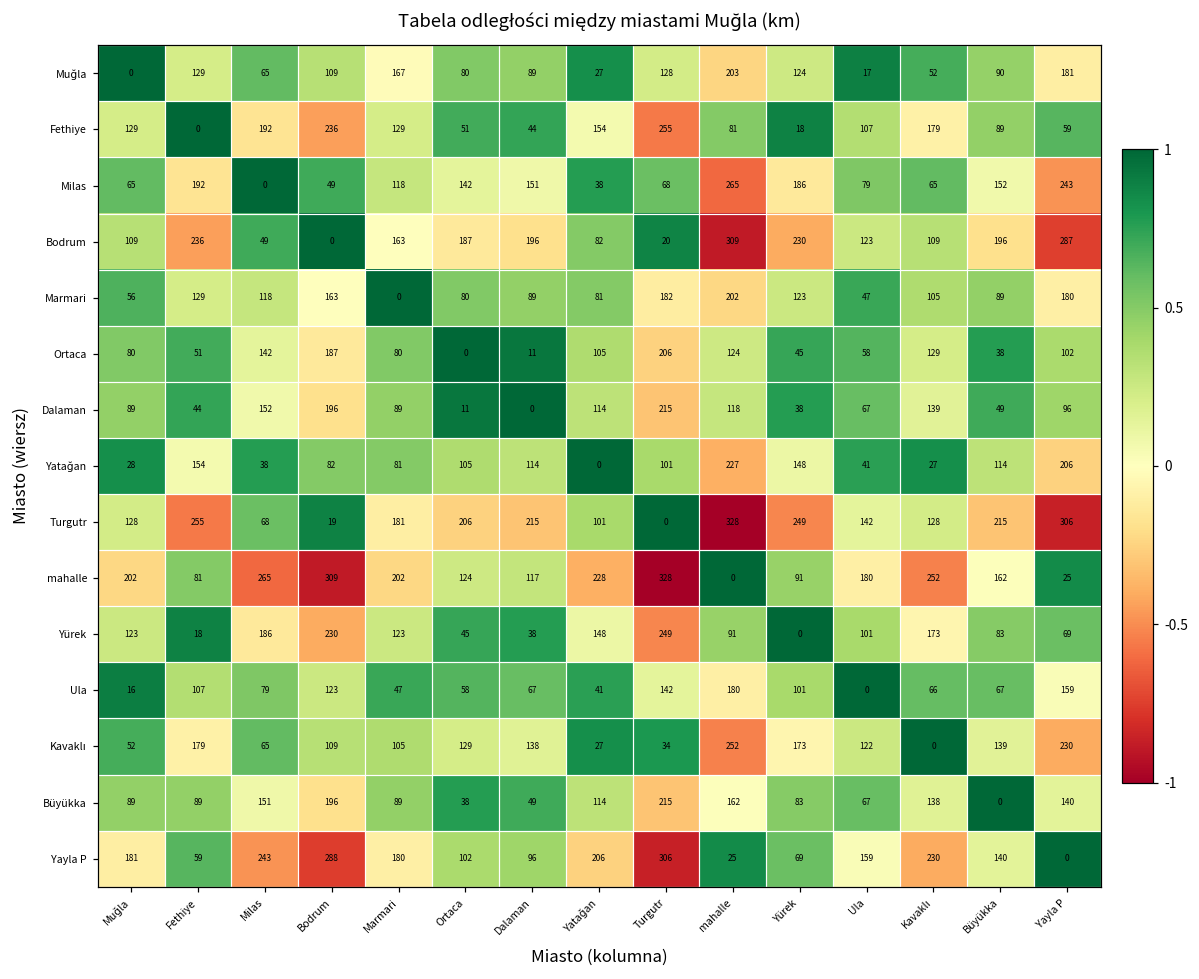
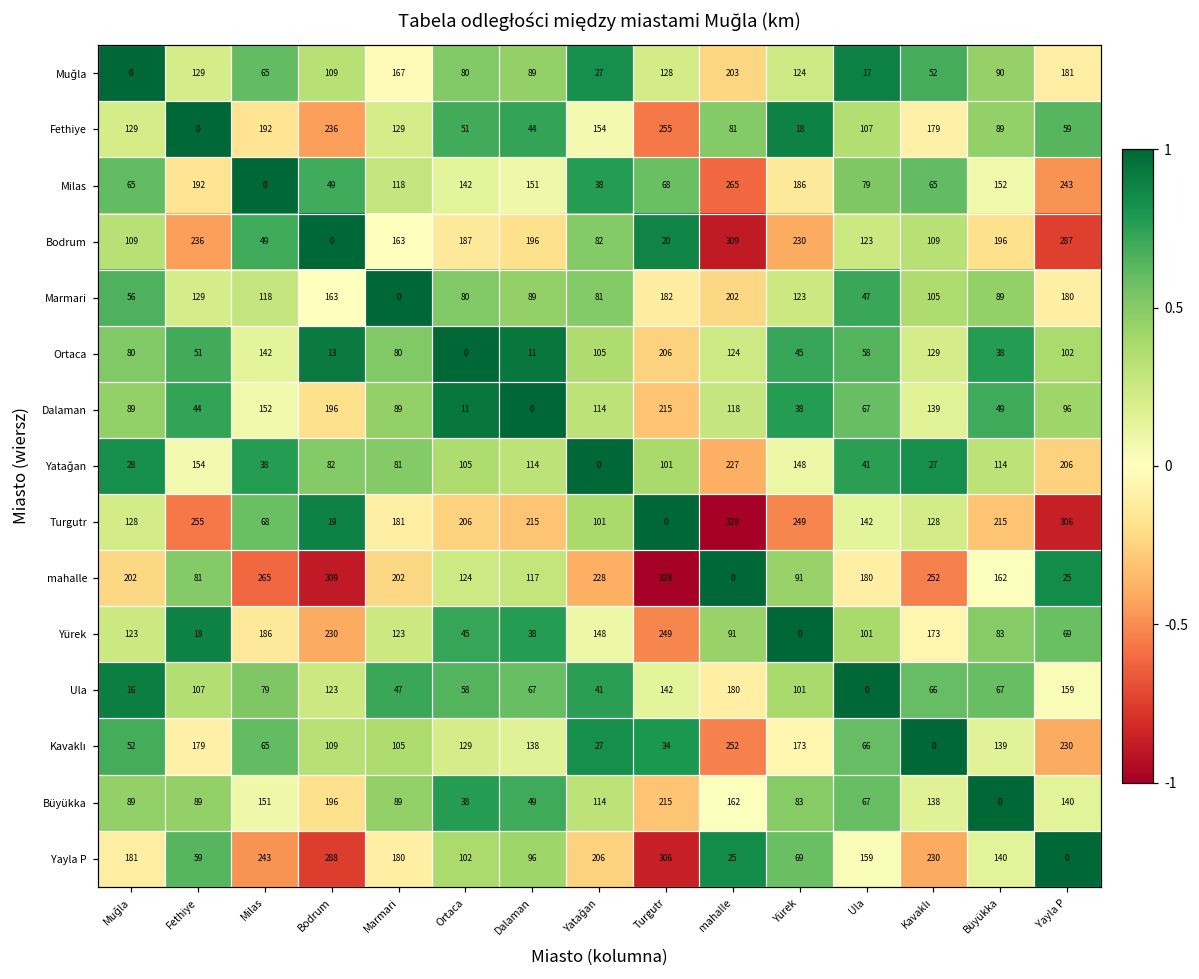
  {
    "Ortaca": {
      "Muğla": 80,
      "Fethiye": 51,
      "Milas": 142,
-     "Bodrum": 187,
+     "Bodrum": 13,
      "Marmari": 80,
      "Ortaca": 0,
      "Dalaman": 11,
      "Yatağan": 105,
      "Turgutr": 206,
      "mahalle": 124,
      "Yürek": 45,
      "Ula": 58,
      "Kavaklı": 129,
      "Büyükka": 38,
      "Yayla P": 102
    },
    "Kavaklı": {
      "Muğla": 52,
      "Fethiye": 179,
      "Milas": 65,
      "Bodrum": 109,
      "Marmari": 105,
      "Ortaca": 129,
      "Dalaman": 138,
      "Yatağan": 27,
      "Turgutr": 34,
      "mahalle": 252,
      "Yürek": 173,
-     "Ula": 122,
+     "Ula": 66,
      "Kavaklı": 0,
      "Büyükka": 139,
      "Yayla P": 230
    }
  }
